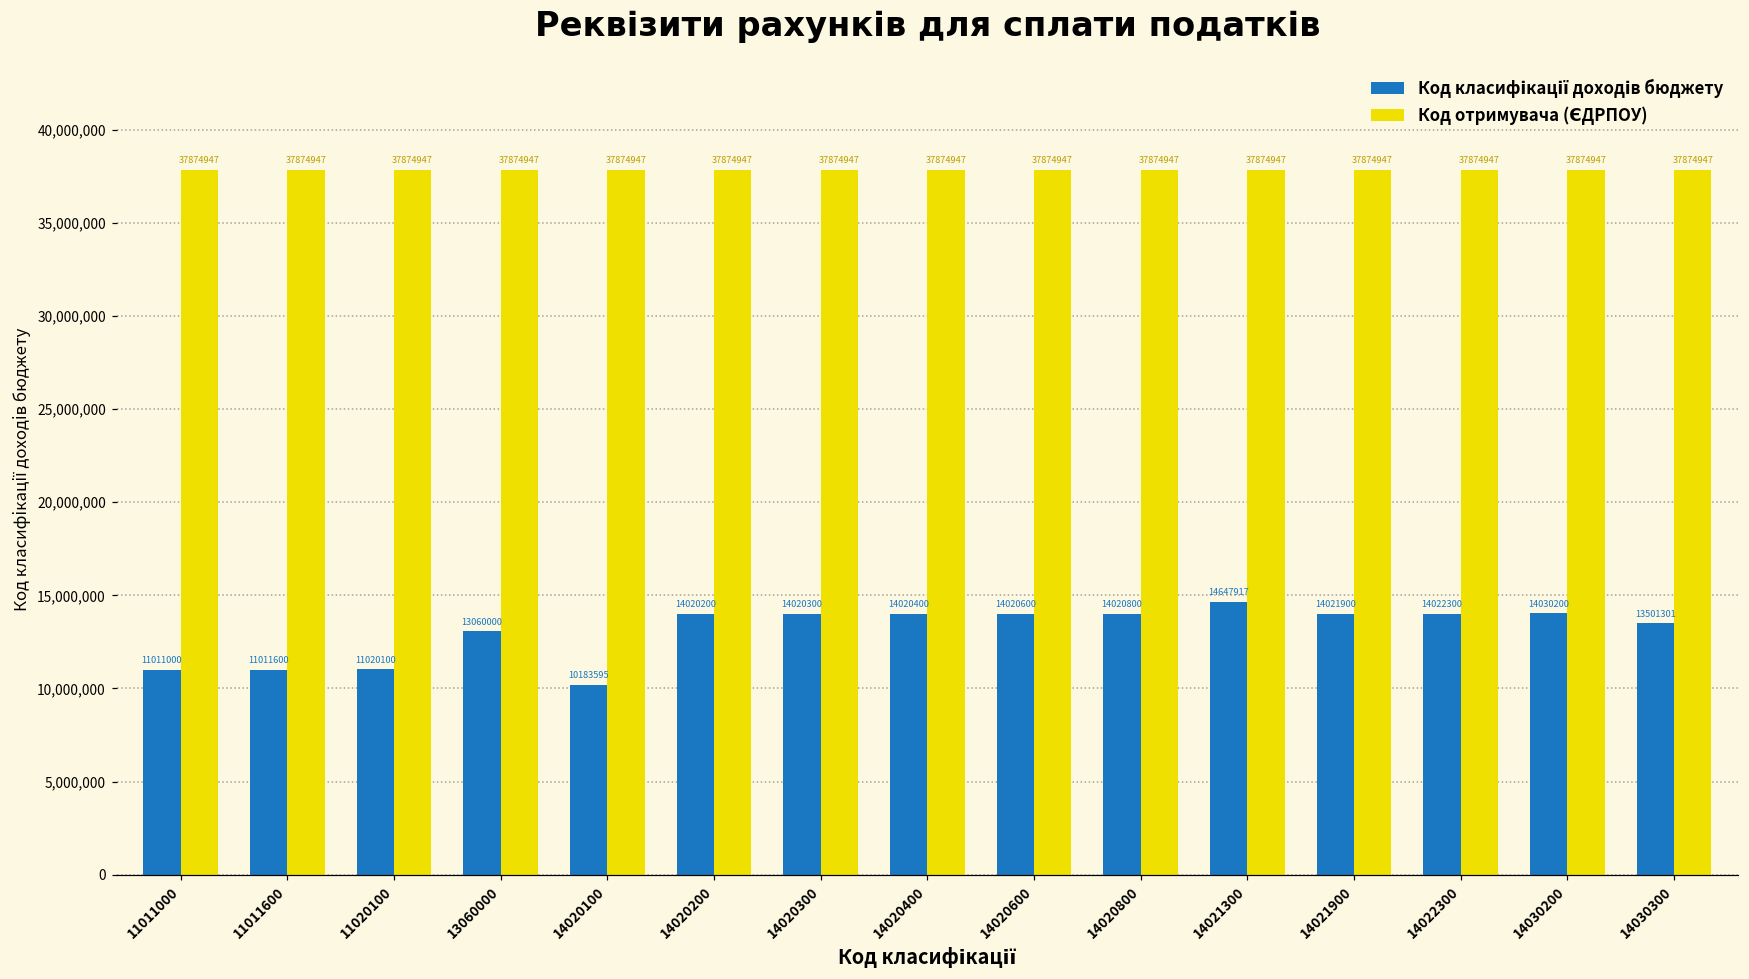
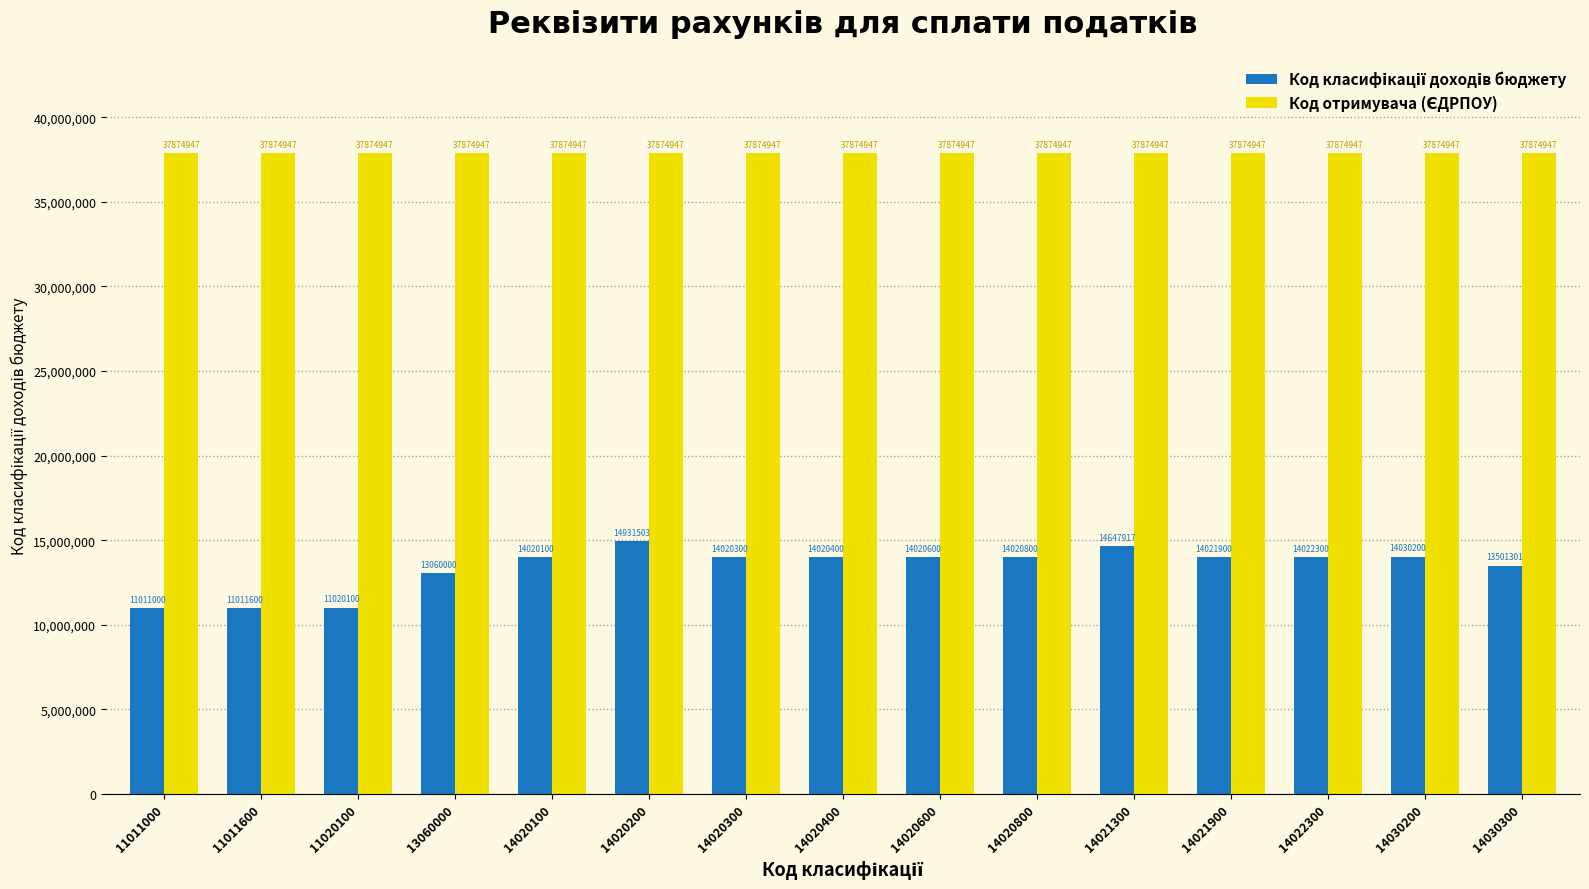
  {
    "Код класифікації доходів бюджету": {
      "11011000": 11011000,
      "11011600": 11011600,
      "11020100": 11020100,
      "13060000": 13060000,
-     "14020100": 10183595,
-     "14020200": 14020200,
+     "14020100": 14020100,
+     "14020200": 14931503,
      "14020300": 14020300,
      "14020400": 14020400,
      "14020600": 14020600,
      "14020800": 14020800,
      "14021300": 14647917,
      "14021900": 14021900,
      "14022300": 14022300,
      "14030200": 14030200,
      "14030300": 13501301
    },
    "Код отримувача (ЄДРПОУ)": {
      "11011000": 37874947,
      "11011600": 37874947,
      "11020100": 37874947,
      "13060000": 37874947,
      "14020100": 37874947,
      "14020200": 37874947,
      "14020300": 37874947,
      "14020400": 37874947,
      "14020600": 37874947,
      "14020800": 37874947,
      "14021300": 37874947,
      "14021900": 37874947,
      "14022300": 37874947,
      "14030200": 37874947,
      "14030300": 37874947
    }
  }
